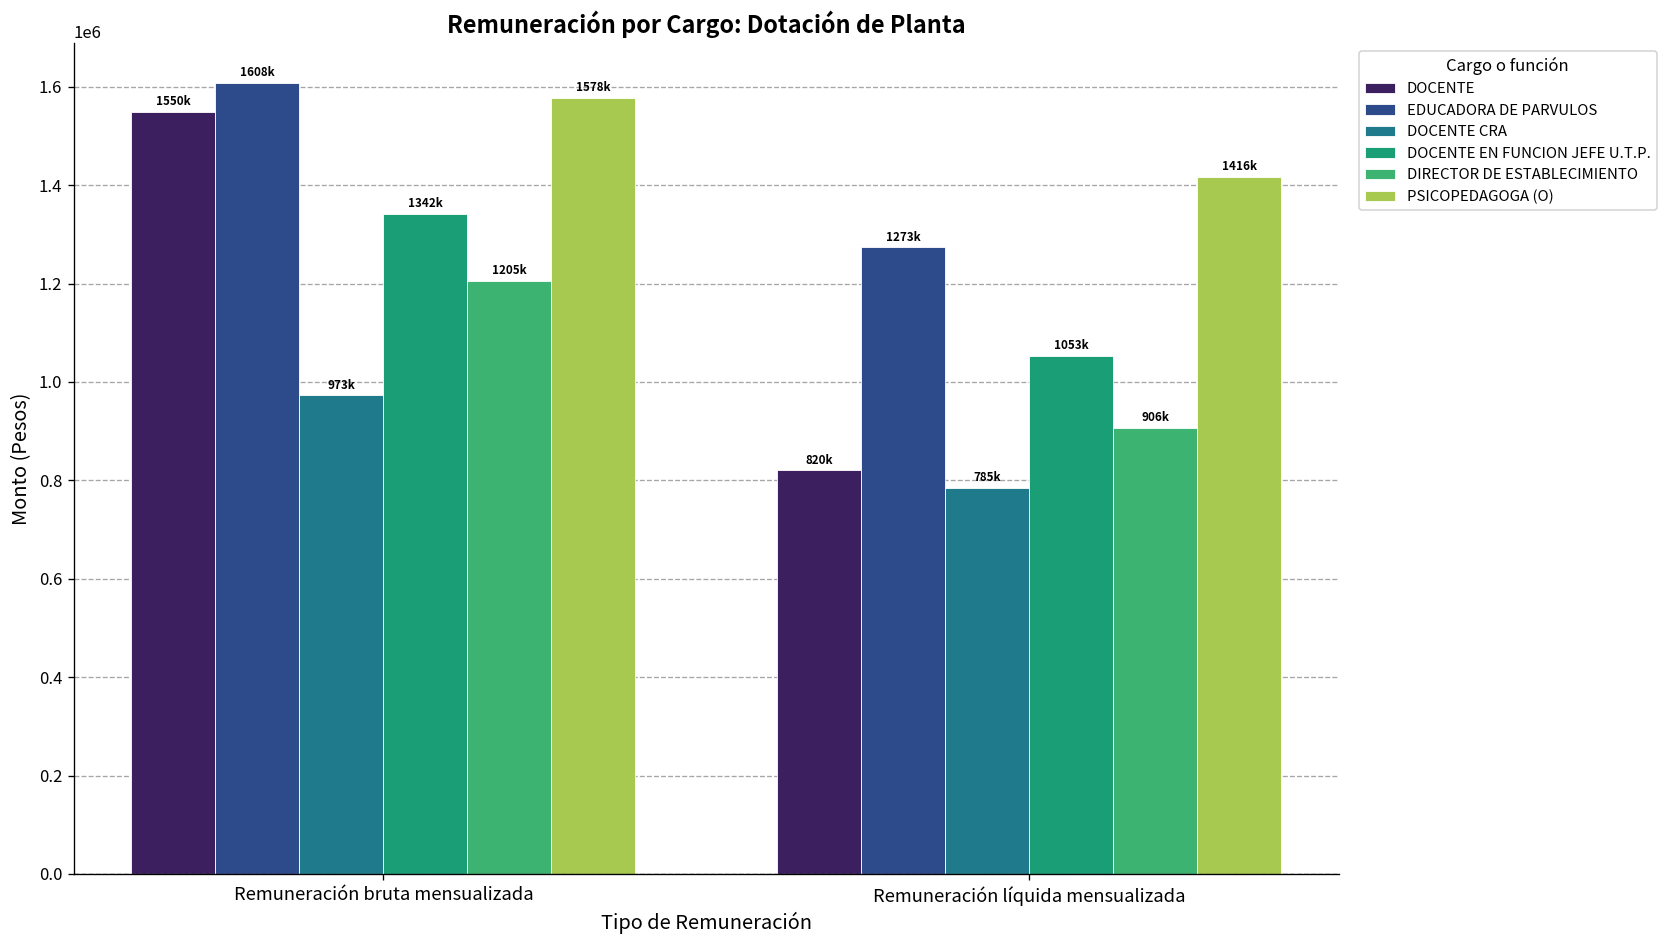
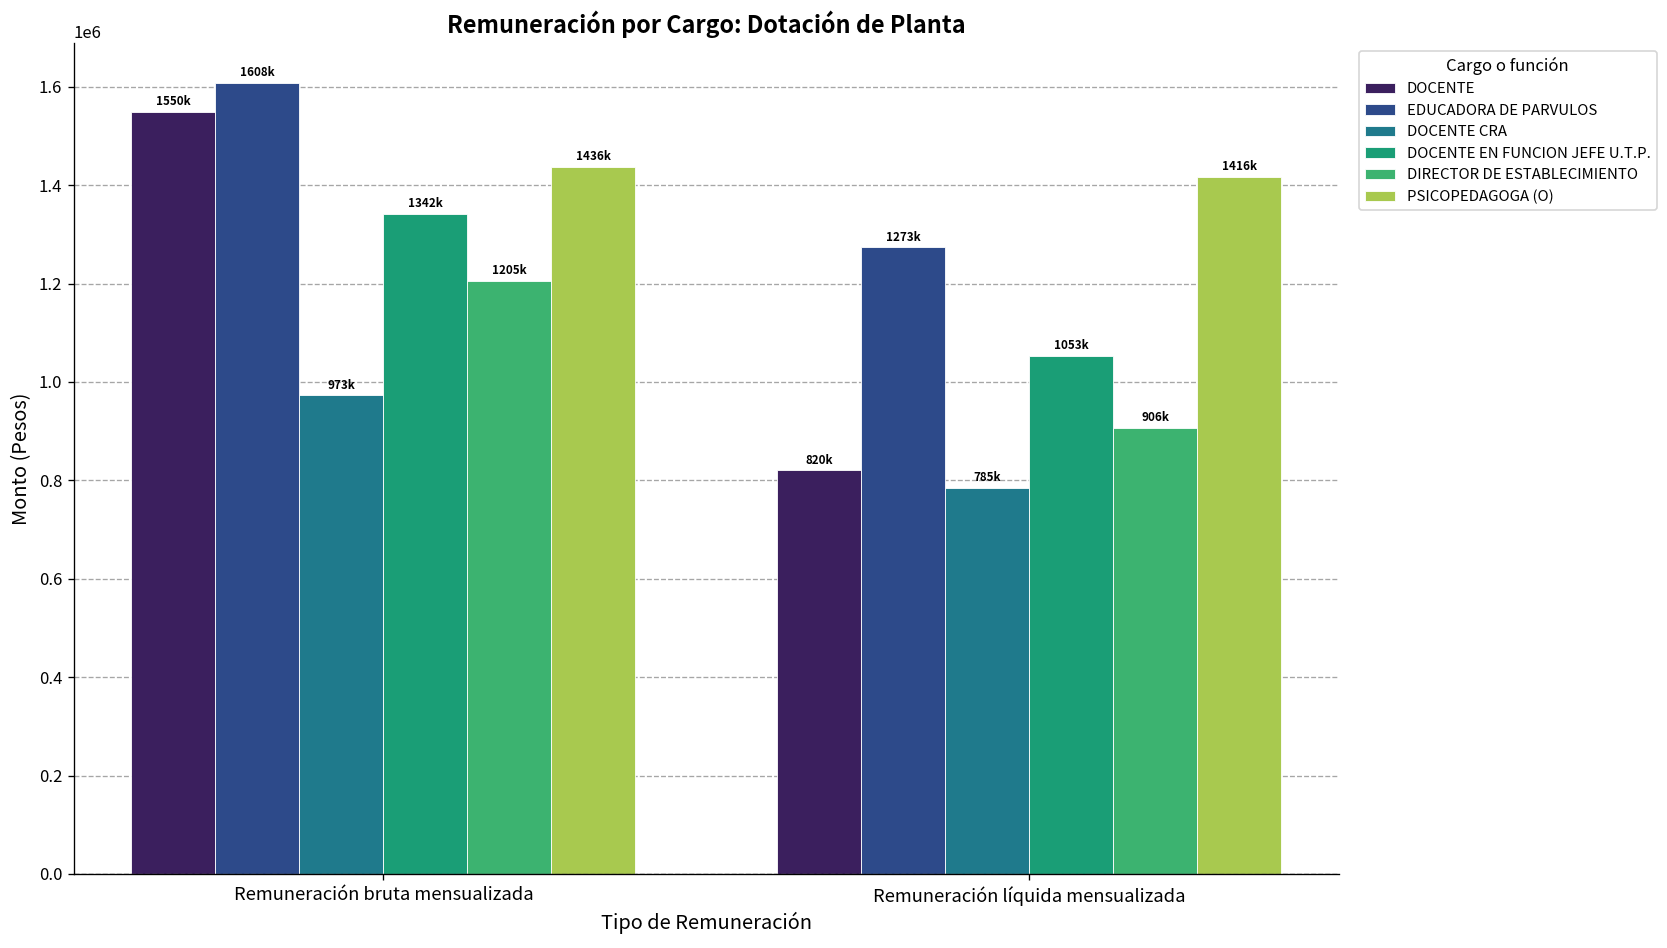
  {
    "DOCENTE": {
      "Remuneración bruta mensualizada": "1550k",
      "Remuneración líquida mensualizada": "820k"
    },
    "PSICOPEDAGOGA (O)": {
-     "Remuneración bruta mensualizada": "1578k",
+     "Remuneración bruta mensualizada": "1436k",
      "Remuneración líquida mensualizada": "1416k"
    }
  }
